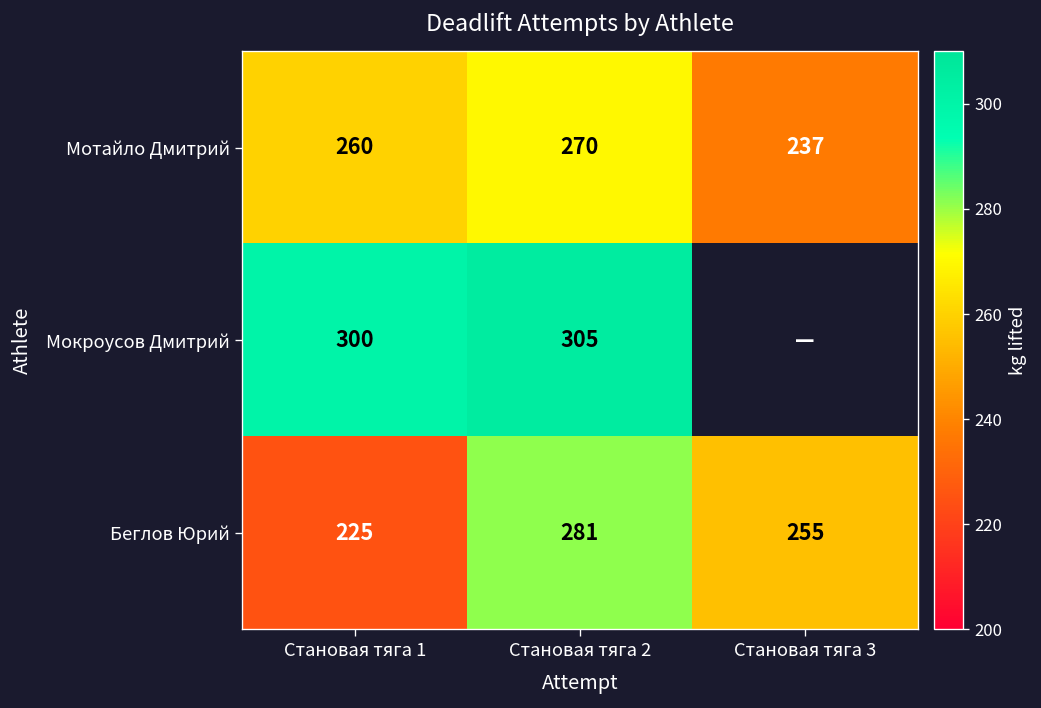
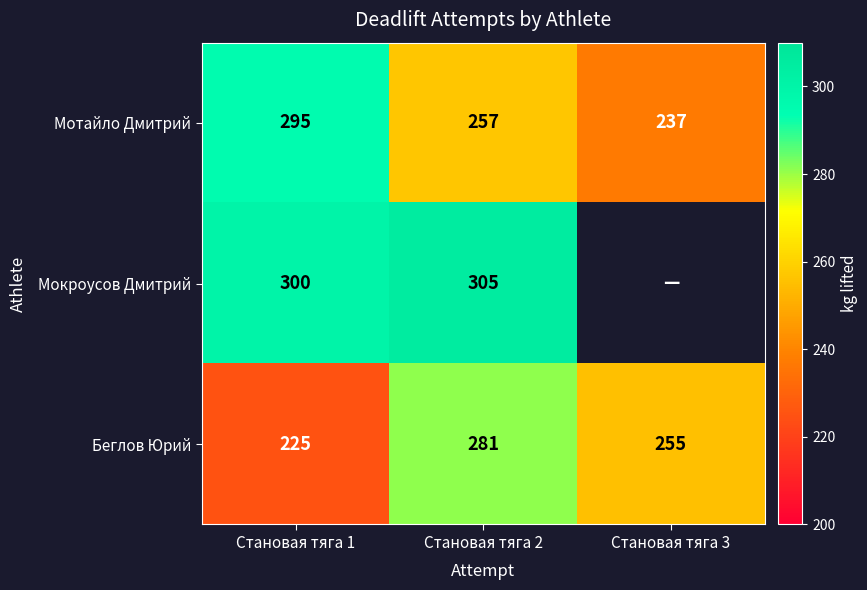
  {
    "Мотайло Дмитрий": {
-     "Становая тяга 1": 260,
-     "Становая тяга 2": 270,
+     "Становая тяга 1": 295,
+     "Становая тяга 2": 257,
      "Становая тяга 3": 237
    },
    "Мокроусов Дмитрий": {
      "Становая тяга 1": 300,
      "Становая тяга 2": 305
    },
    "Беглов Юрий": {
      "Становая тяга 1": 225,
      "Становая тяга 2": 281,
      "Становая тяга 3": 255
    }
  }
